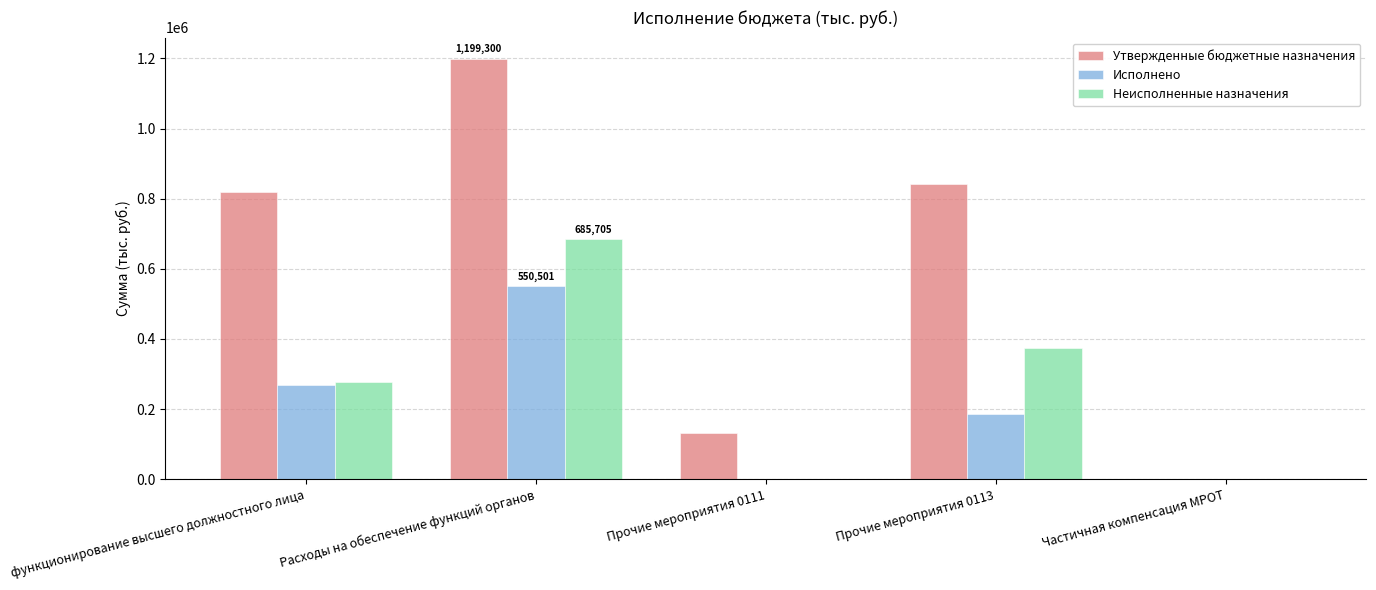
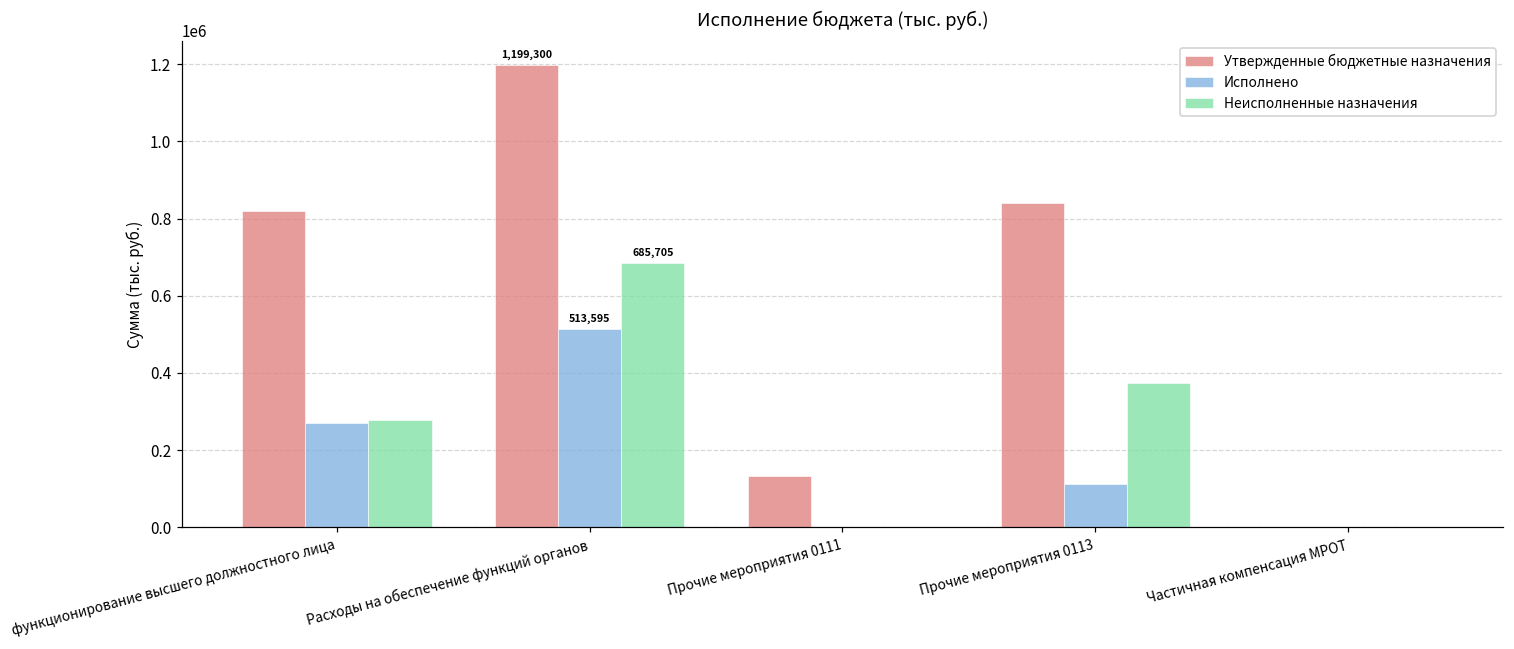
  {
    "Утвержденные бюджетные назначения": {
      "Расходы на обеспечение функций органов": "1,199,300"
    },
    "Исполнено": {
-     "Расходы на обеспечение функций органов": "550,501",
-     "Прочие мероприятия 0113": "190000"
+     "Расходы на обеспечение функций органов": "513,595",
+     "Прочие мероприятия 0113": "110000"
    },
    "Неисполненные назначения": {
      "Расходы на обеспечение функций органов": "685,705"
    }
  }
